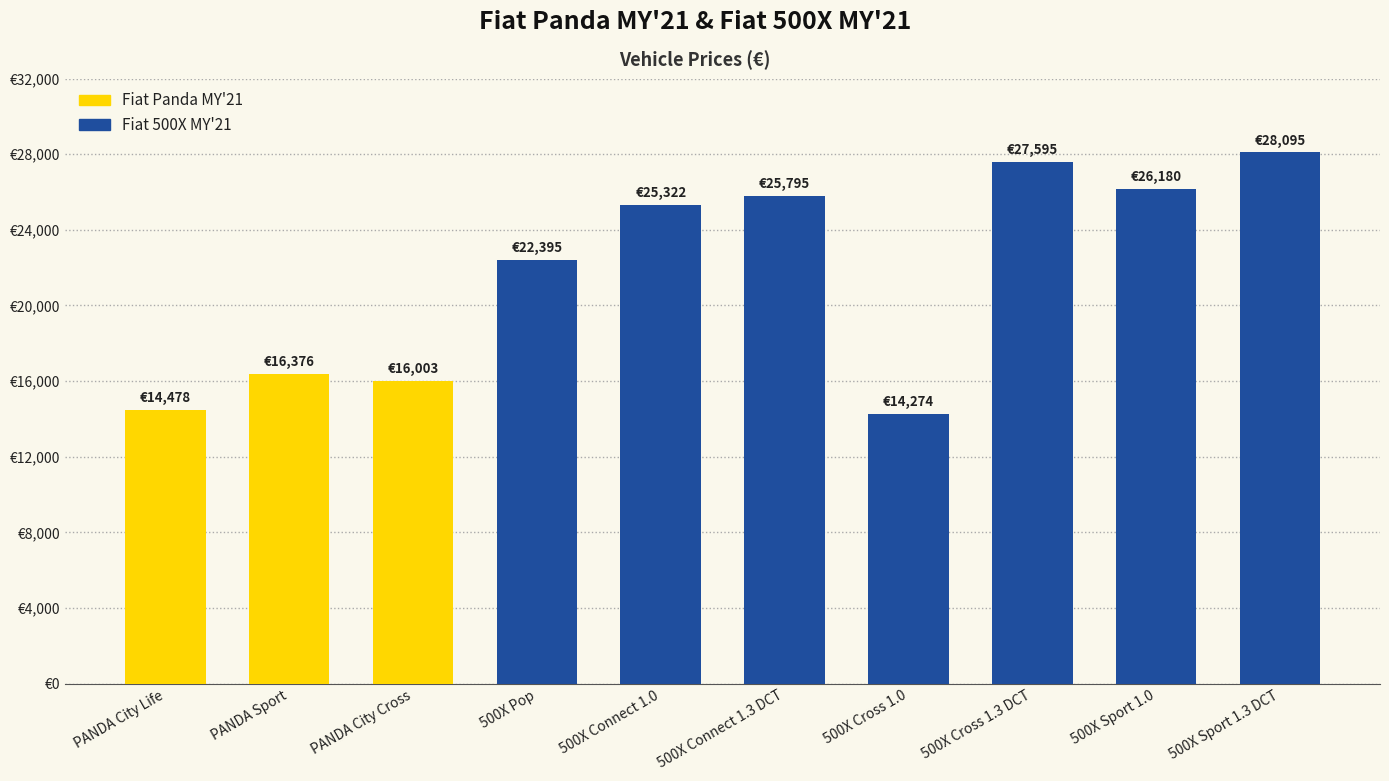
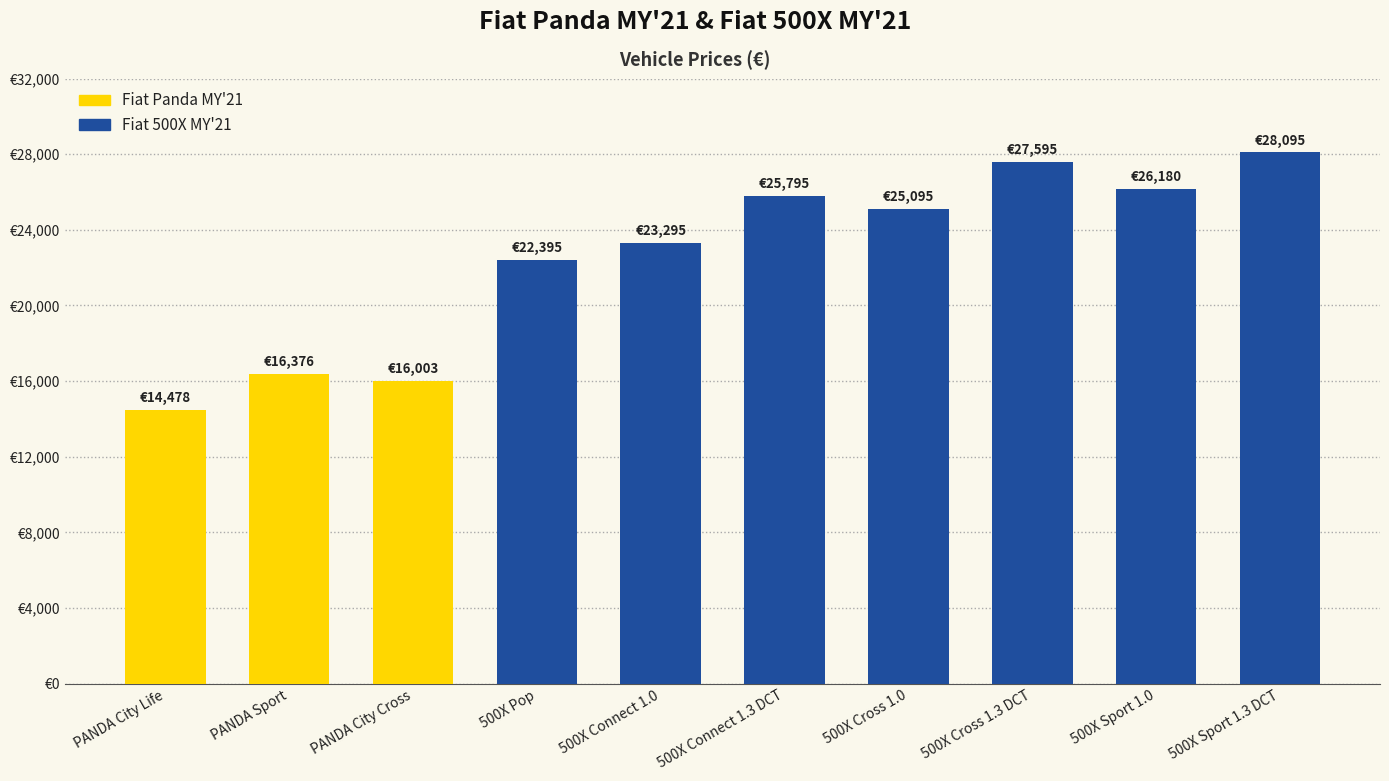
  {
    "PANDA City Life": "€14,478",
    "PANDA Sport": "€16,376",
    "PANDA City Cross": "€16,003",
    "500X Pop": "€22,395",
-   "500X Connect 1.0": "€25,322",
+   "500X Connect 1.0": "€23,295",
    "500X Connect 1.3 DCT": "€25,795",
-   "500X Cross 1.0": "€14,274",
+   "500X Cross 1.0": "€25,095",
    "500X Cross 1.3 DCT": "€27,595",
    "500X Sport 1.0": "€26,180",
    "500X Sport 1.3 DCT": "€28,095"
  }
